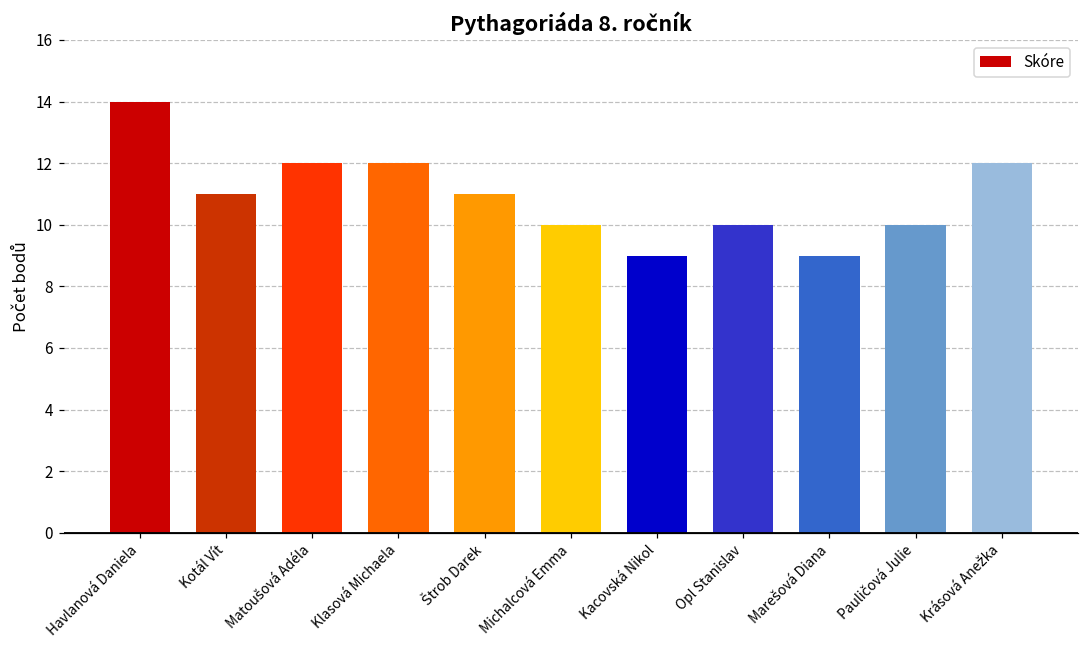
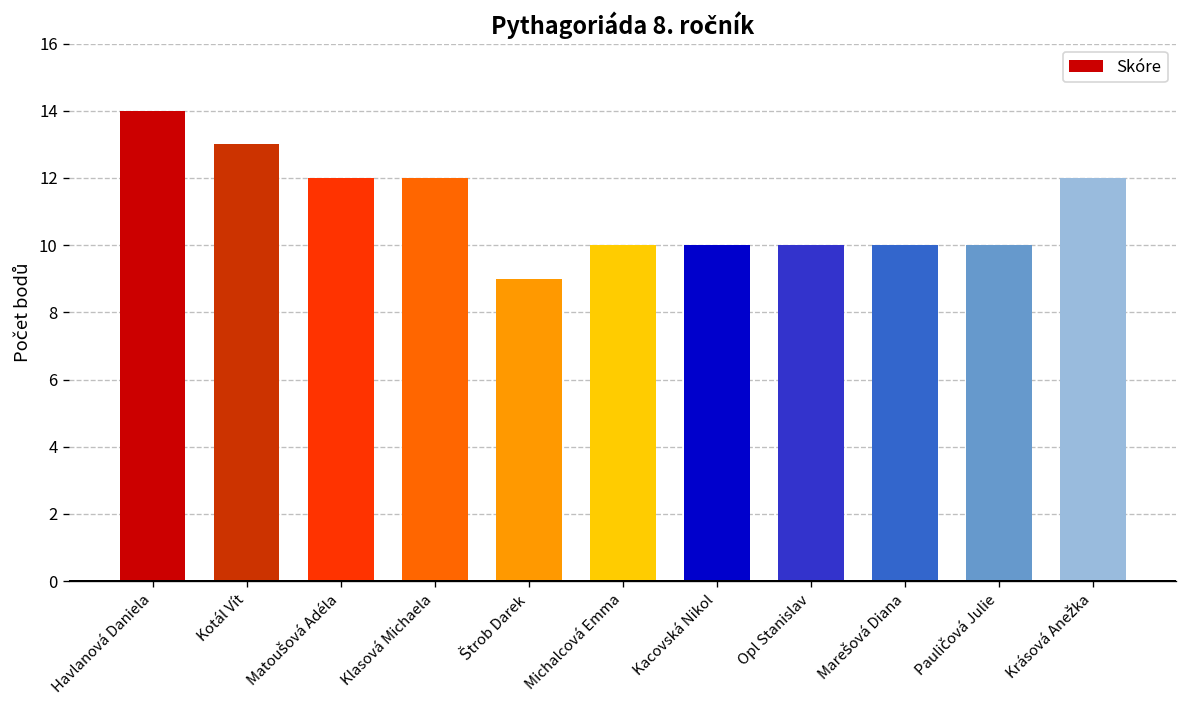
  {
    "Havlanová Daniela": 14,
-   "Kotál Vít": 11,
+   "Kotál Vít": 13,
    "Matoušová Adéla": 12,
    "Klasová Michaela": 12,
-   "Štrob Darek": 11,
+   "Štrob Darek": 9,
    "Michalcová Emma": 10,
-   "Kacovská Nikol": 9,
+   "Kacovská Nikol": 10,
    "Opl Stanislav": 10,
-   "Marešová Diana": 9,
+   "Marešová Diana": 10,
    "Pauličová Julie": 10,
    "Krásová Anežka": 12
  }
